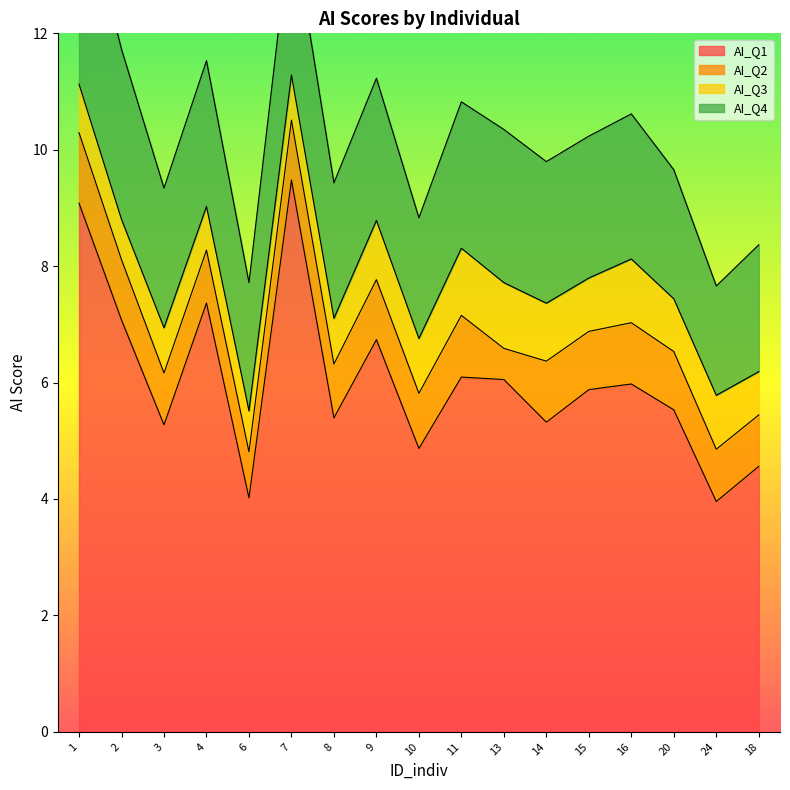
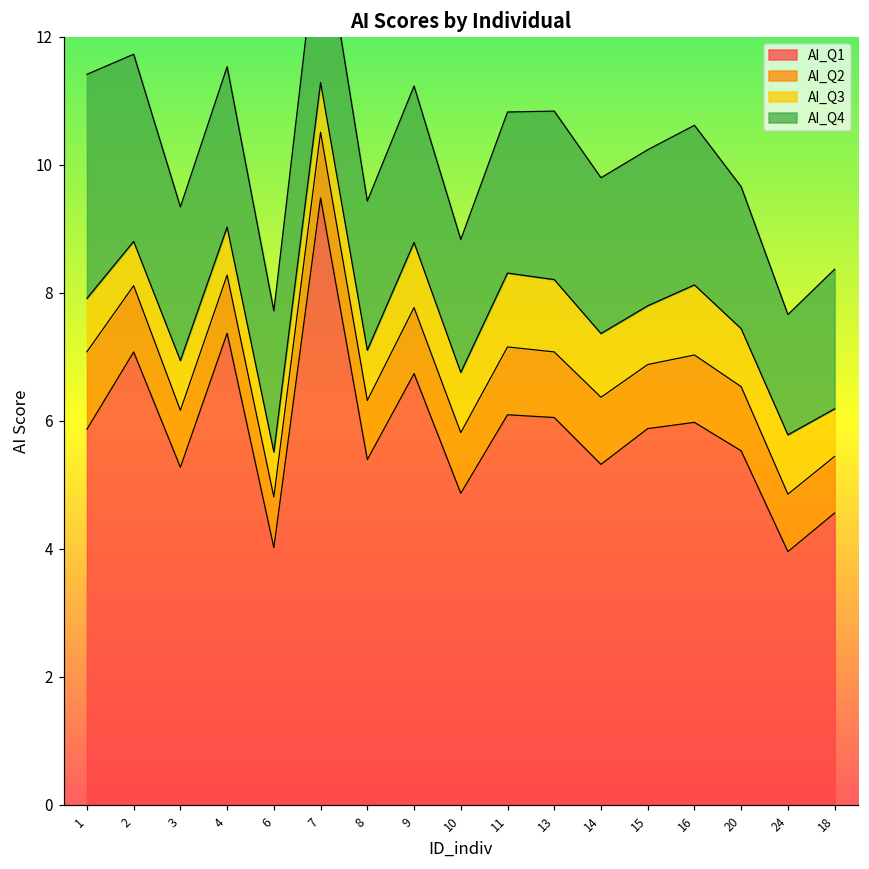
  {
    "AI_Q1": {
-     "1": 9.1,
+     "1": 5.9,
      "2": 7.1,
      "3": 5.3,
      "4": 7.4,
      "6": 4.0,
      "7": 9.5,
      "8": 5.4,
      "9": 6.7,
      "10": 4.9,
      "11": 6.1,
      "13": 6.1,
      "14": 5.3,
      "15": 5.9,
      "16": 6.0,
      "20": 5.5,
      "24": 4.0,
      "18": 4.6
    },
    "AI_Q2": {
      "1": 1.2,
      "2": 1.0,
      "3": 0.9,
      "4": 0.9,
      "6": 0.8,
      "7": 1.0,
      "8": 0.9,
      "9": 1.0,
      "10": 0.9,
      "11": 1.1,
-     "13": 0.5,
+     "13": 1.0,
      "14": 1.0,
      "15": 1.0,
      "16": 1.1,
      "20": 1.0,
      "24": 0.9,
      "18": 0.9
    },
    "AI_Q3": {
      "1": 0.8,
      "2": 0.7,
      "3": 0.8,
      "4": 0.7,
      "6": 0.7,
      "7": 0.8,
      "8": 0.8,
      "9": 1.0,
      "10": 0.9,
      "11": 1.2,
      "13": 1.1,
      "14": 1.0,
      "15": 0.9,
      "16": 1.1,
      "20": 0.9,
      "24": 0.9,
      "18": 0.7
    },
    "AI_Q4": {
      "2": 2.9,
      "3": 2.4,
      "4": 2.5,
      "6": 2.2,
      "8": 2.3,
      "9": 2.4,
      "10": 2.1,
      "11": 2.5,
      "13": 2.6,
      "14": 2.4,
      "15": 2.4,
      "16": 2.5,
      "20": 2.2,
      "24": 1.9,
      "18": 2.2
    }
  }
